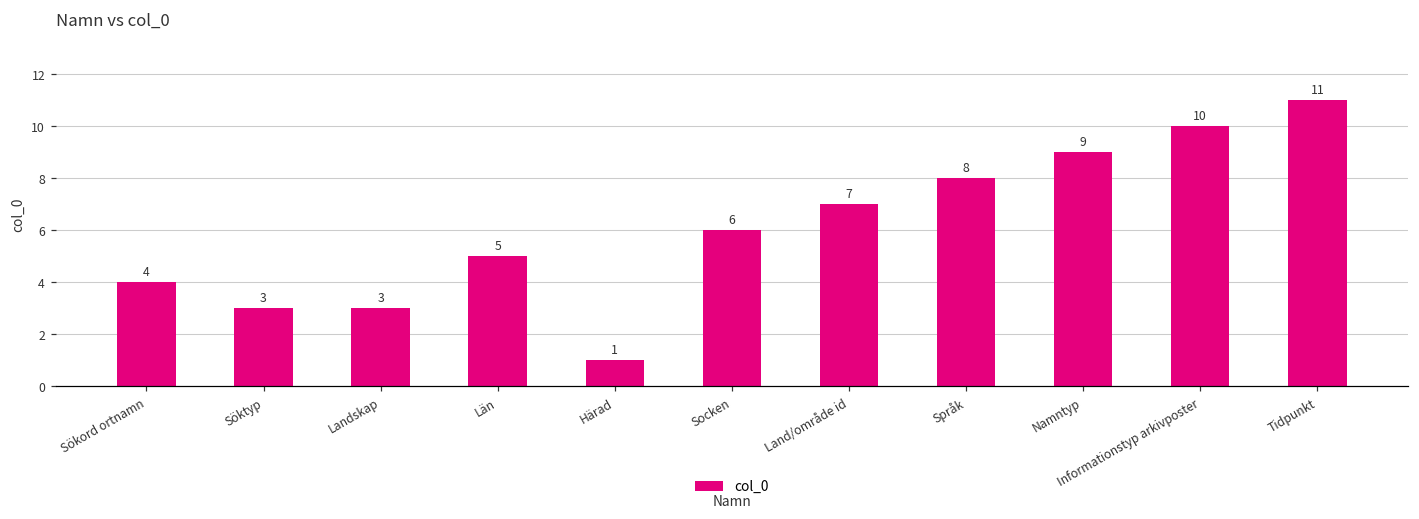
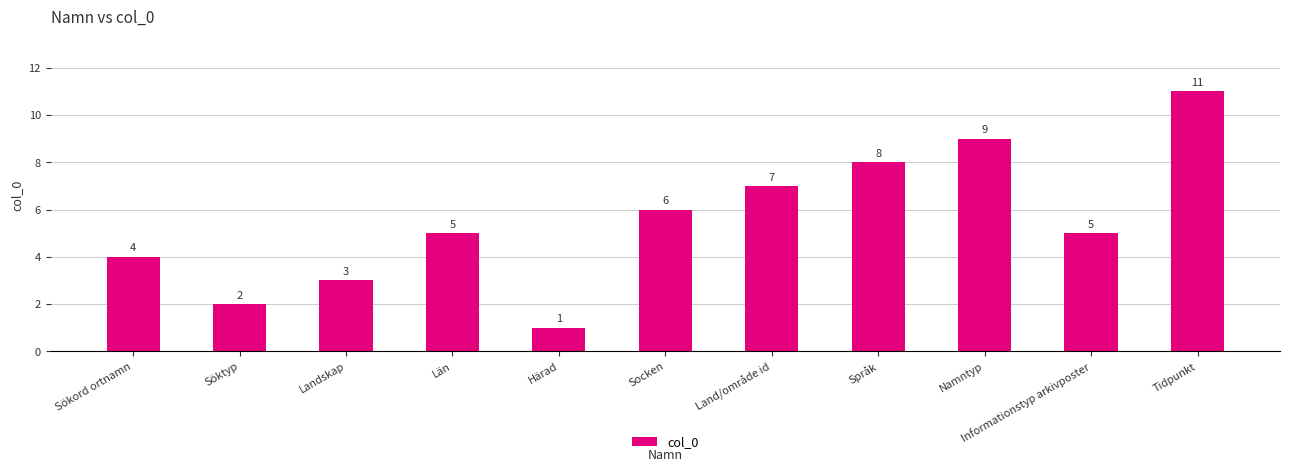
  {
    "Sökord ortnamn": 4,
-   "Söktyp": 3,
+   "Söktyp": 2,
    "Landskap": 3,
    "Län": 5,
    "Härad": 1,
    "Socken": 6,
    "Land/område id": 7,
    "Språk": 8,
    "Namntyp": 9,
-   "Informationstyp arkivposter": 10,
+   "Informationstyp arkivposter": 5,
    "Tidpunkt": 11
  }
